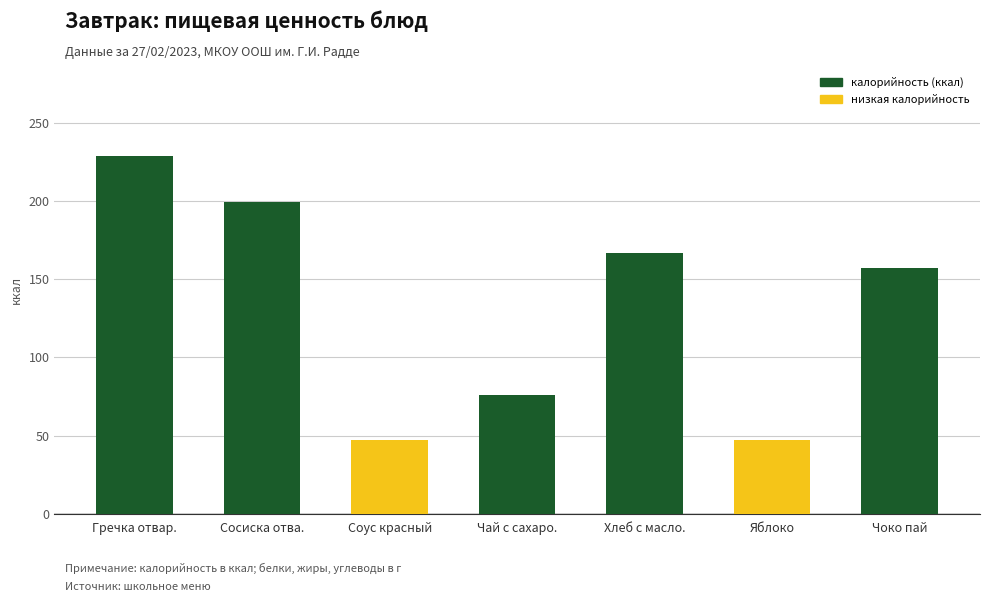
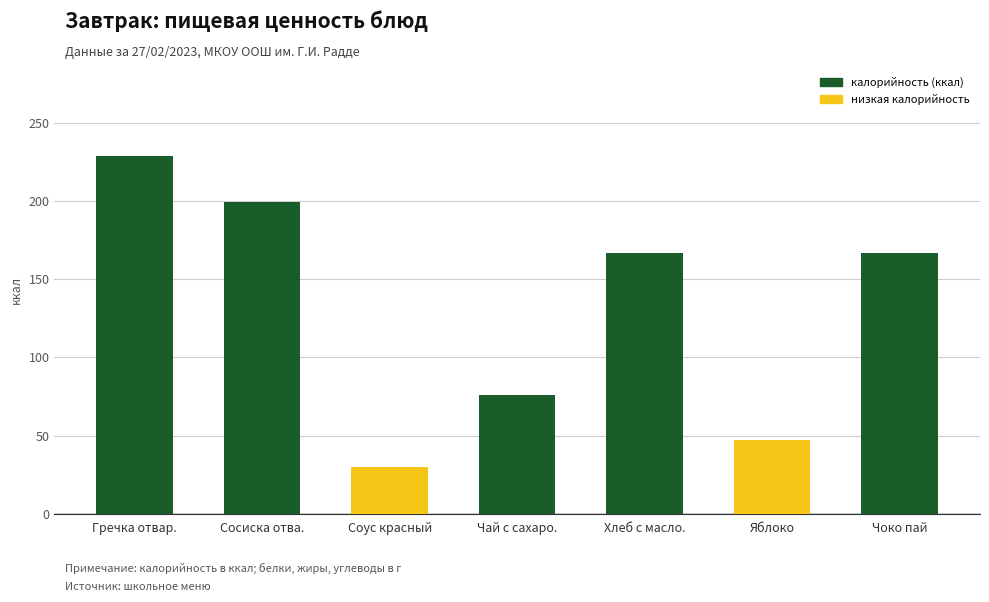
  {
    "Гречка отвар.": 229,
    "Сосиска отва.": 199,
-   "Соус красный": 47,
+   "Соус красный": 30,
    "Чай с сахаро.": 76,
    "Хлеб с масло.": 167,
    "Яблоко": 47,
-   "Чоко пай": 158
+   "Чоко пай": 167
  }
